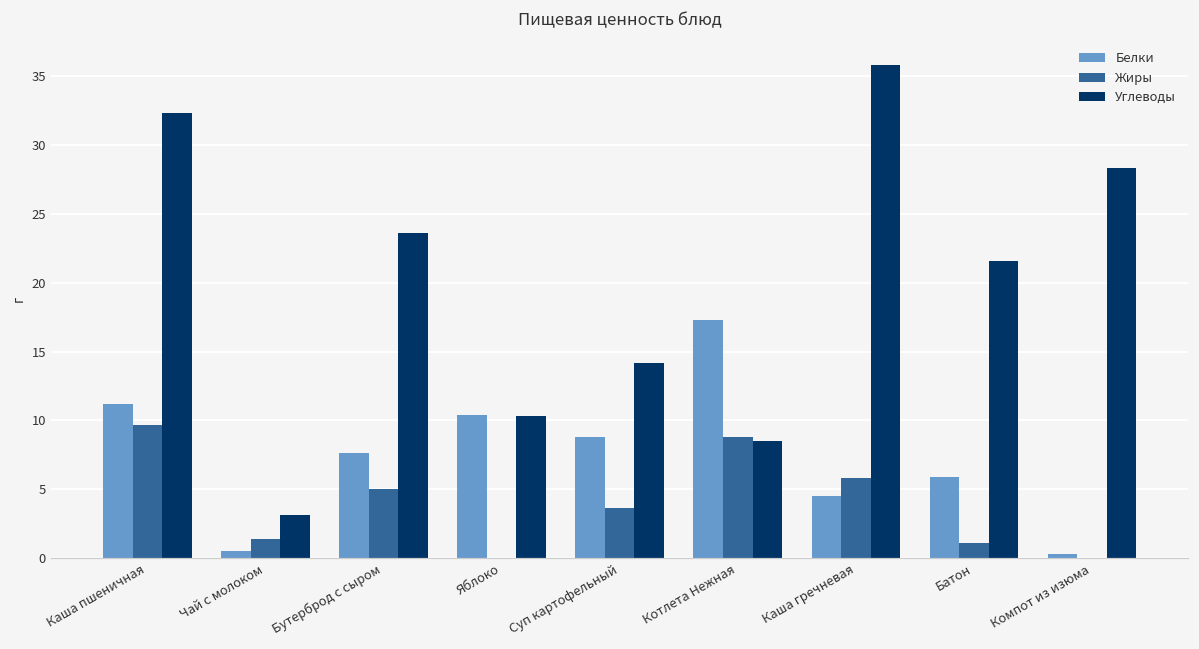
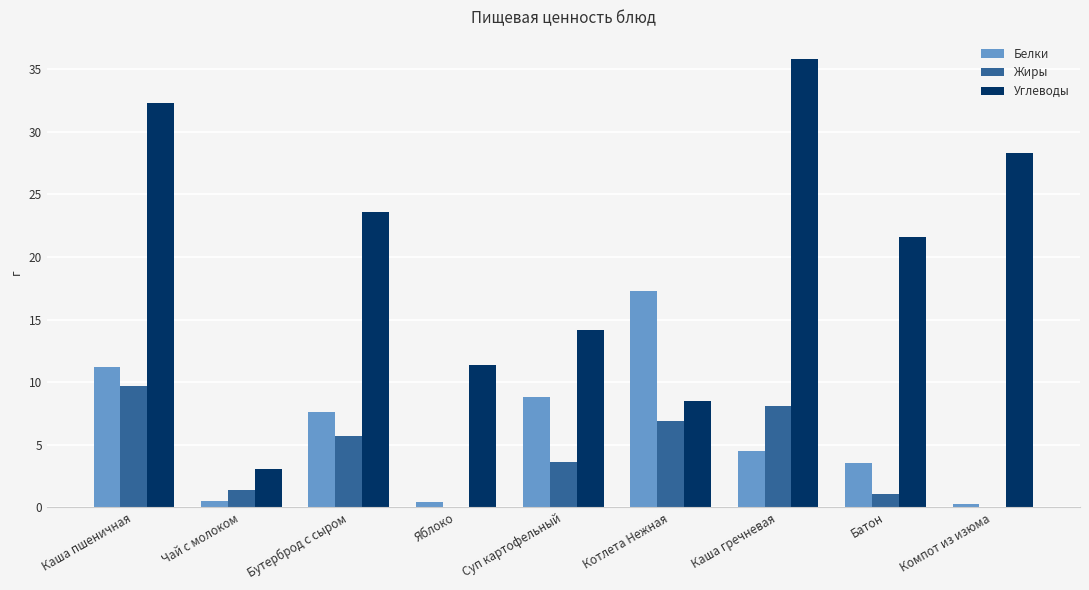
  {
    "Белки": {
      "Каша пшеничная": 11.2,
      "Чай с молоком": 0.5,
      "Бутерброд с сыром": 7.6,
-     "Яблоко": 10.4,
+     "Яблоко": 0.4,
      "Суп картофельный": 8.8,
      "Котлета Нежная": 17.3,
      "Каша гречневая": 4.5,
-     "Батон": 5.9,
+     "Батон": 3.5,
      "Компот из изюма": 0.3
    },
    "Жиры": {
      "Каша пшеничная": 9.7,
      "Чай с молоком": 1.4,
-     "Бутерброд с сыром": 5.0,
+     "Бутерброд с сыром": 5.7,
      "Яблоко": 0.0,
      "Суп картофельный": 3.6,
-     "Котлета Нежная": 8.8,
-     "Каша гречневая": 5.8,
+     "Котлета Нежная": 6.9,
+     "Каша гречневая": 8.1,
      "Батон": 1.1,
      "Компот из изюма": 0.0
    },
    "Углеводы": {
      "Каша пшеничная": 32.3,
      "Чай с молоком": 3.1,
      "Бутерброд с сыром": 23.6,
-     "Яблоко": 10.3,
+     "Яблоко": 11.4,
      "Суп картофельный": 14.2,
      "Котлета Нежная": 8.5,
      "Каша гречневая": 35.8,
      "Батон": 21.6,
      "Компот из изюма": 28.3
    }
  }
